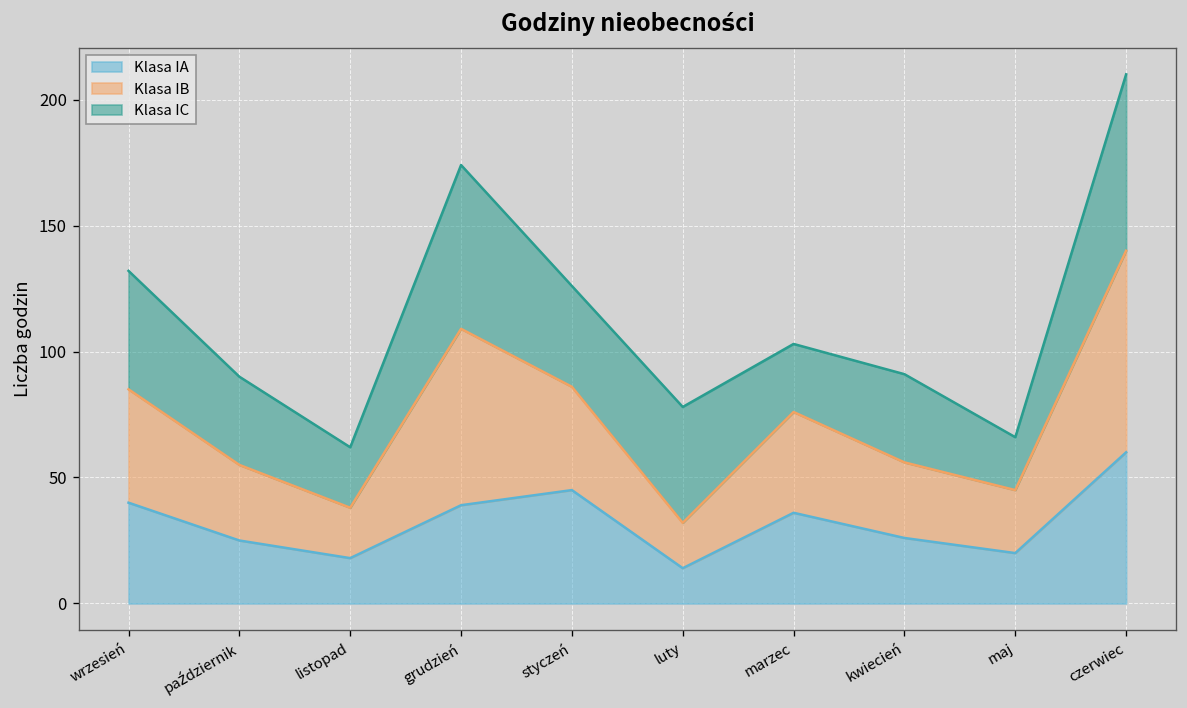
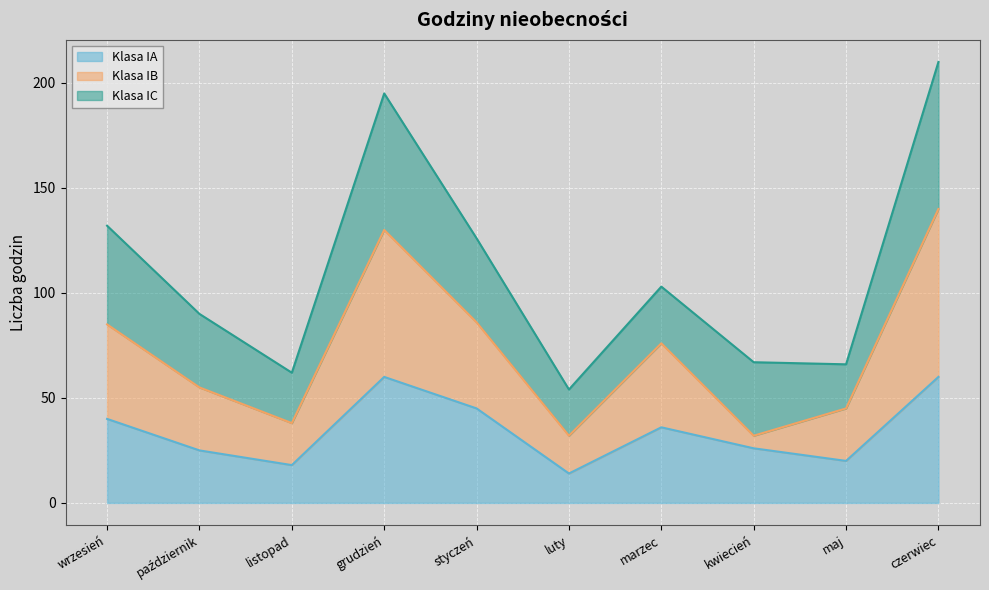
  {
    "Klasa IA": {
      "wrzesień": 40,
      "październik": 25,
      "listopad": 18,
-     "grudzień": 39,
+     "grudzień": 60,
      "styczeń": 45,
      "luty": 14,
      "marzec": 36,
      "kwiecień": 26,
      "maj": 20,
      "czerwiec": 60
    },
    "Klasa IB": {
      "wrzesień": 45,
      "październik": 30,
      "listopad": 20,
      "grudzień": 70,
      "styczeń": 41,
      "luty": 18,
      "marzec": 40,
-     "kwiecień": 30,
+     "kwiecień": 6,
      "maj": 25,
      "czerwiec": 80
    },
    "Klasa IC": {
      "wrzesień": 47,
      "październik": 35,
      "listopad": 24,
      "grudzień": 65,
      "styczeń": 40,
-     "luty": 46,
+     "luty": 22,
      "marzec": 27,
      "kwiecień": 35,
      "maj": 21,
      "czerwiec": 70
    }
  }
